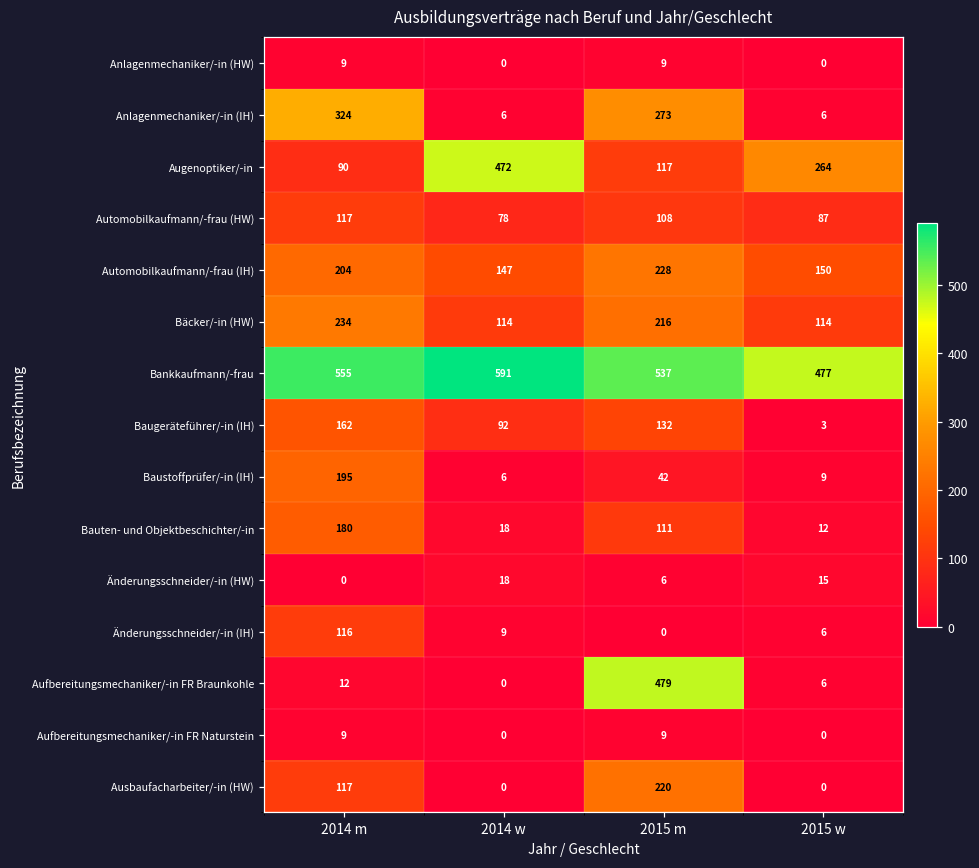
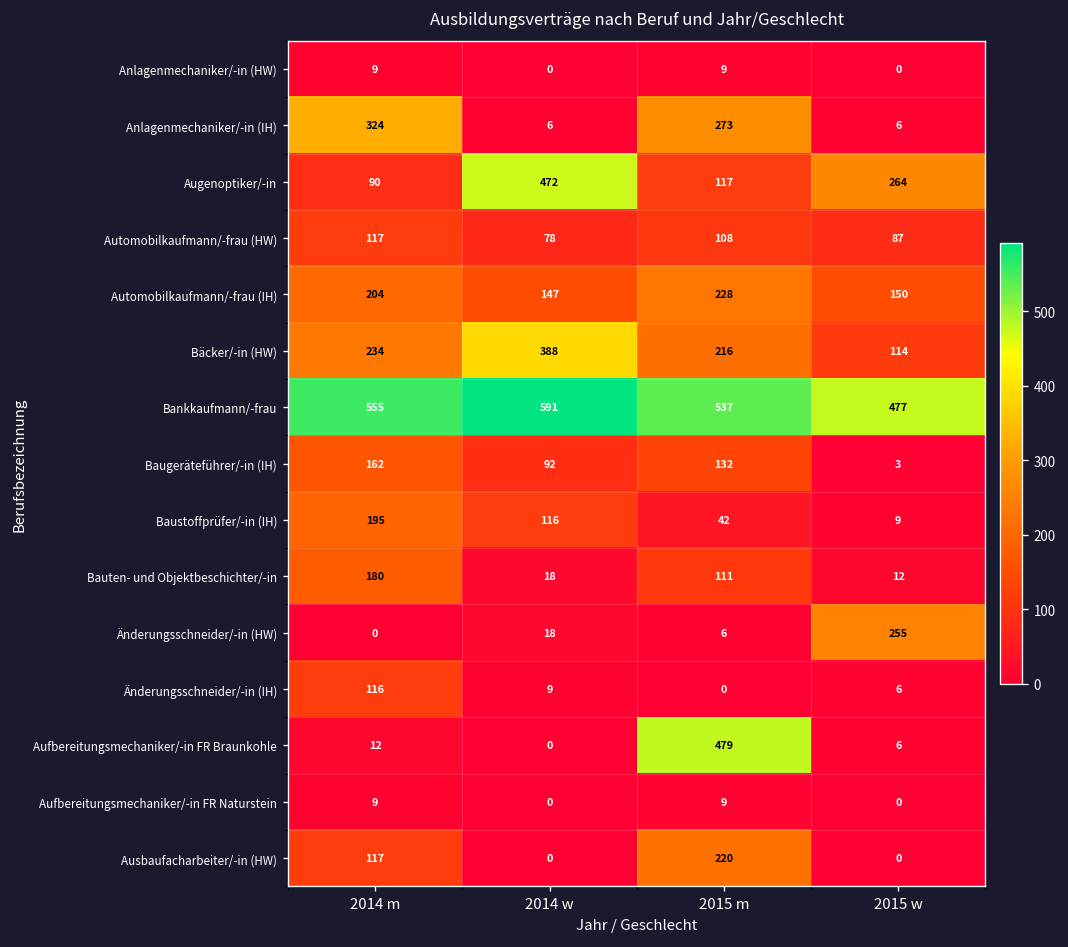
  {
    "Anlagenmechaniker/-in (HW)": {
      "2014 m": 9,
      "2014 w": 0,
      "2015 m": 9,
      "2015 w": 0
    },
    "Anlagenmechaniker/-in (IH)": {
      "2014 m": 324,
      "2014 w": 6,
      "2015 m": 273,
      "2015 w": 6
    },
    "Augenoptiker/-in": {
      "2014 m": 90,
      "2014 w": 472,
      "2015 m": 117,
      "2015 w": 264
    },
    "Automobilkaufmann/-frau (HW)": {
      "2014 m": 117,
      "2014 w": 78,
      "2015 m": 108,
      "2015 w": 87
    },
    "Automobilkaufmann/-frau (IH)": {
      "2014 m": 204,
      "2014 w": 147,
      "2015 m": 228,
      "2015 w": 150
    },
    "Bäcker/-in (HW)": {
      "2014 m": 234,
-     "2014 w": 114,
+     "2014 w": 388,
      "2015 m": 216,
      "2015 w": 114
    },
    "Bankkaufmann/-frau": {
      "2014 m": 555,
      "2014 w": 591,
      "2015 m": 537,
      "2015 w": 477
    },
    "Baugeräteführer/-in (IH)": {
      "2014 m": 162,
      "2014 w": 92,
      "2015 m": 132,
      "2015 w": 3
    },
    "Baustoffprüfer/-in (IH)": {
      "2014 m": 195,
-     "2014 w": 6,
+     "2014 w": 116,
      "2015 m": 42,
      "2015 w": 9
    },
    "Bauten- und Objektbeschichter/-in": {
      "2014 m": 180,
      "2014 w": 18,
      "2015 m": 111,
      "2015 w": 12
    },
    "Änderungsschneider/-in (HW)": {
      "2014 m": 0,
      "2014 w": 18,
      "2015 m": 6,
-     "2015 w": 15
+     "2015 w": 255
    },
    "Änderungsschneider/-in (IH)": {
      "2014 m": 116,
      "2014 w": 9,
      "2015 m": 0,
      "2015 w": 6
    },
    "Aufbereitungsmechaniker/-in FR Braunkohle": {
      "2014 m": 12,
      "2014 w": 0,
      "2015 m": 479,
      "2015 w": 6
    },
    "Aufbereitungsmechaniker/-in FR Naturstein": {
      "2014 m": 9,
      "2014 w": 0,
      "2015 m": 9,
      "2015 w": 0
    },
    "Ausbaufacharbeiter/-in (HW)": {
      "2014 m": 117,
      "2014 w": 0,
      "2015 m": 220,
      "2015 w": 0
    }
  }
